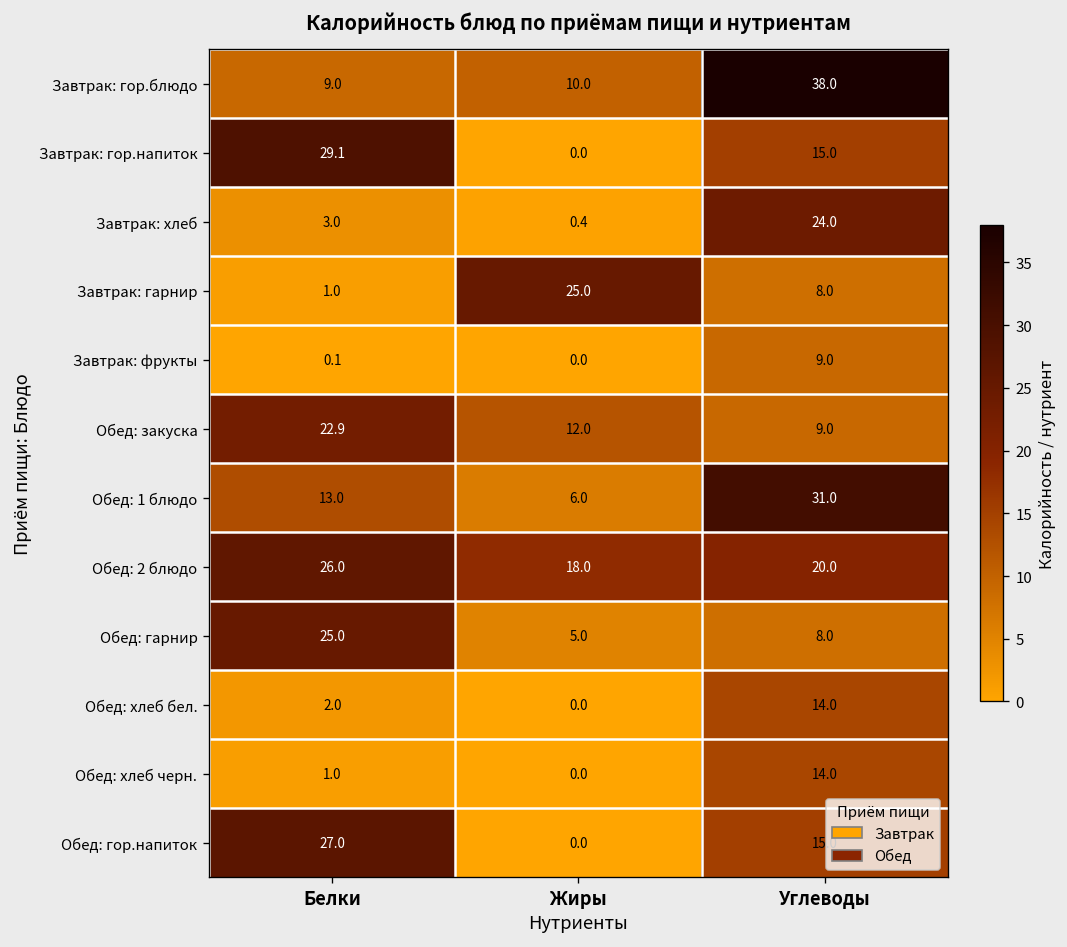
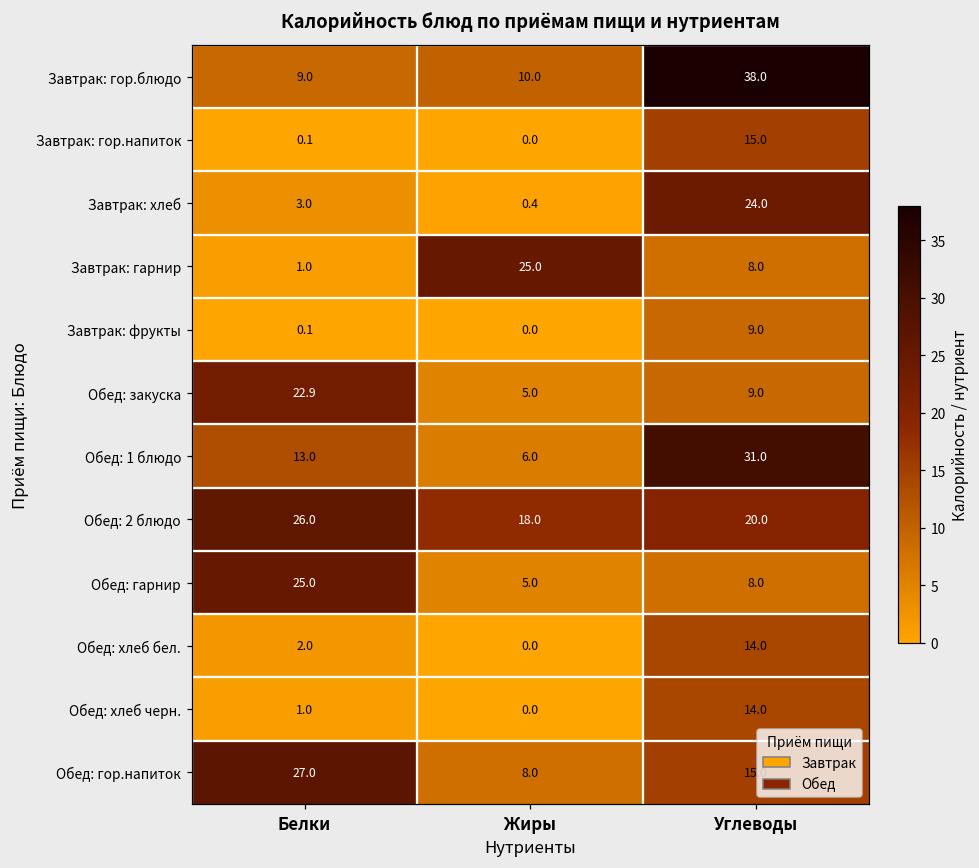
  {
    "Завтрак: гор.блюдо": {
      "Белки": 9.0,
      "Жиры": 10.0,
      "Углеводы": 38.0
    },
    "Завтрак: гор.напиток": {
-     "Белки": 29.1,
+     "Белки": 0.1,
      "Жиры": 0.0,
      "Углеводы": 15.0
    },
    "Завтрак: хлеб": {
      "Белки": 3.0,
      "Жиры": 0.4,
      "Углеводы": 24.0
    },
    "Завтрак: гарнир": {
      "Белки": 1.0,
      "Жиры": 25.0,
      "Углеводы": 8.0
    },
    "Завтрак: фрукты": {
      "Белки": 0.1,
      "Жиры": 0.0,
      "Углеводы": 9.0
    },
    "Обед: закуска": {
      "Белки": 22.9,
-     "Жиры": 12.0,
+     "Жиры": 5.0,
      "Углеводы": 9.0
    },
    "Обед: 1 блюдо": {
      "Белки": 13.0,
      "Жиры": 6.0,
      "Углеводы": 31.0
    },
    "Обед: 2 блюдо": {
      "Белки": 26.0,
      "Жиры": 18.0,
      "Углеводы": 20.0
    },
    "Обед: гарнир": {
      "Белки": 25.0,
      "Жиры": 5.0,
      "Углеводы": 8.0
    },
    "Обед: хлеб бел.": {
      "Белки": 2.0,
      "Жиры": 0.0,
      "Углеводы": 14.0
    },
    "Обед: хлеб черн.": {
      "Белки": 1.0,
      "Жиры": 0.0,
      "Углеводы": 14.0
    },
    "Обед: гор.напиток": {
      "Белки": 27.0,
-     "Жиры": 0.0
+     "Жиры": 8.0
    }
  }
